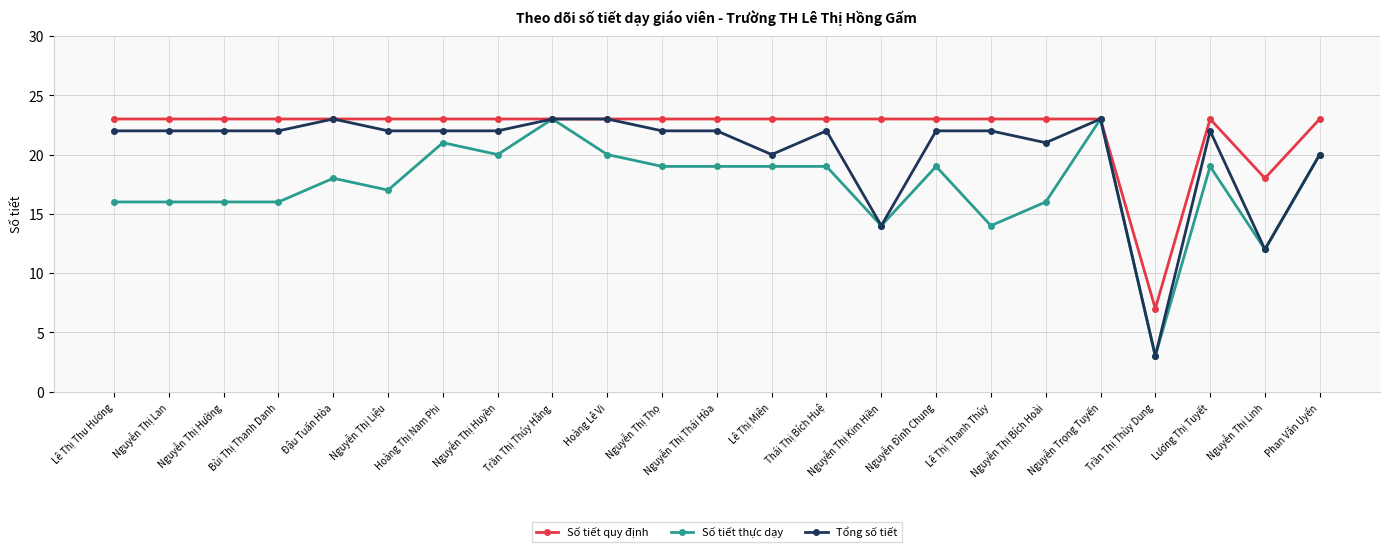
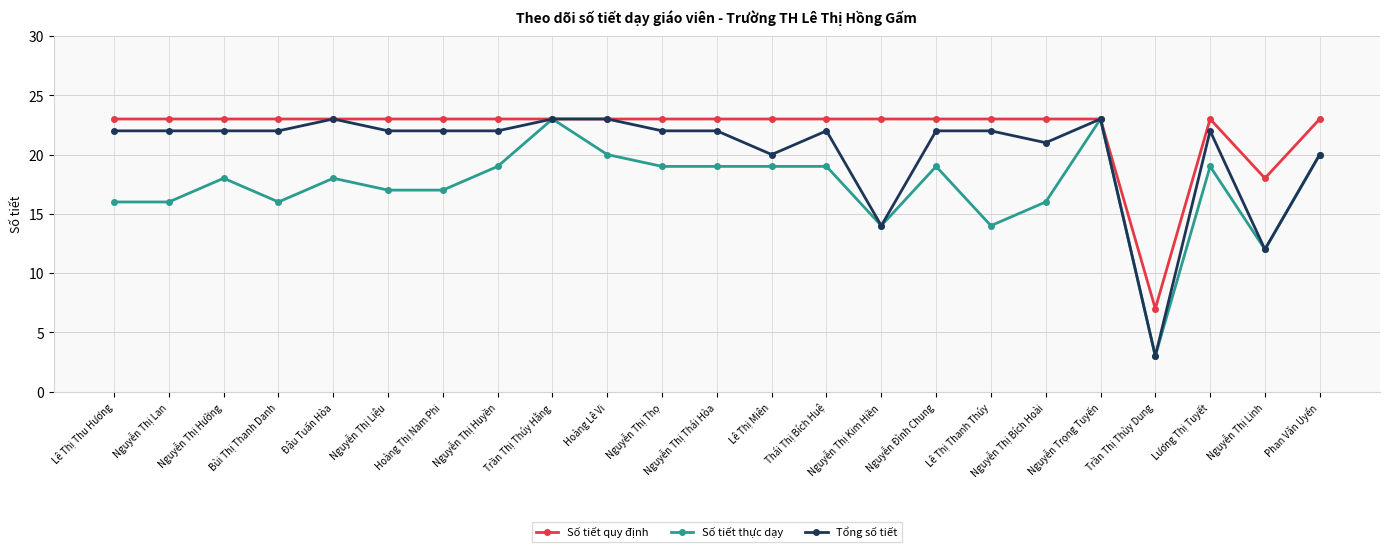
  {
    "Số tiết quy định": {
      "Lê Thị Thu Hương": 23,
      "Nguyễn Thị Lan": 23,
      "Nguyễn Thị Hường": 23,
      "Bùi Thị Thanh Danh": 23,
      "Nguyễn Thị Liệu": 23,
      "Hoàng Thị Nam Phi": 23,
      "Nguyễn Thị Huyền": 23,
      "Nguyễn Thị Thọ": 23,
      "Nguyễn Thị Thái Hòa": 23,
      "Lê Thị Miên": 23,
      "Thái Thị Bích Huệ": 23,
      "Nguyễn Thị Kim Hiền": 23,
      "Nguyễn Đình Chung": 23,
      "Lê Thị Thanh Thúy": 23,
      "Nguyễn Thị Bích Hoài": 23,
      "Trần Thị Thùy Dung": 7,
      "Lương Thị Tuyết": 23,
      "Nguyễn Thị Linh": 18,
      "Phan Văn Uyển": 23
    },
    "Số tiết thực dạy": {
      "Lê Thị Thu Hương": 16,
      "Nguyễn Thị Lan": 16,
-     "Nguyễn Thị Hường": 16,
+     "Nguyễn Thị Hường": 18,
      "Bùi Thị Thanh Danh": 16,
      "Đậu Tuấn Hòa": 18,
      "Nguyễn Thị Liệu": 17,
-     "Hoàng Thị Nam Phi": 21,
-     "Nguyễn Thị Huyền": 20,
+     "Hoàng Thị Nam Phi": 17,
+     "Nguyễn Thị Huyền": 19,
      "Hoàng Lê Vi": 20,
      "Nguyễn Thị Thọ": 19,
      "Nguyễn Thị Thái Hòa": 19,
      "Lê Thị Miên": 19,
      "Thái Thị Bích Huệ": 19,
      "Nguyễn Đình Chung": 19,
      "Lê Thị Thanh Thúy": 14,
      "Nguyễn Thị Bích Hoài": 16,
      "Lương Thị Tuyết": 19
    },
    "Tổng số tiết": {
      "Lê Thị Thu Hương": 22,
      "Nguyễn Thị Lan": 22,
      "Nguyễn Thị Hường": 22,
      "Bùi Thị Thanh Danh": 22,
      "Nguyễn Thị Liệu": 22,
      "Hoàng Thị Nam Phi": 22,
      "Nguyễn Thị Huyền": 22,
      "Nguyễn Thị Thọ": 22,
      "Nguyễn Thị Thái Hòa": 22,
      "Lê Thị Miên": 20,
      "Thái Thị Bích Huệ": 22,
      "Nguyễn Đình Chung": 22,
      "Lê Thị Thanh Thúy": 22,
      "Nguyễn Thị Bích Hoài": 21,
      "Lương Thị Tuyết": 22
    }
  }
